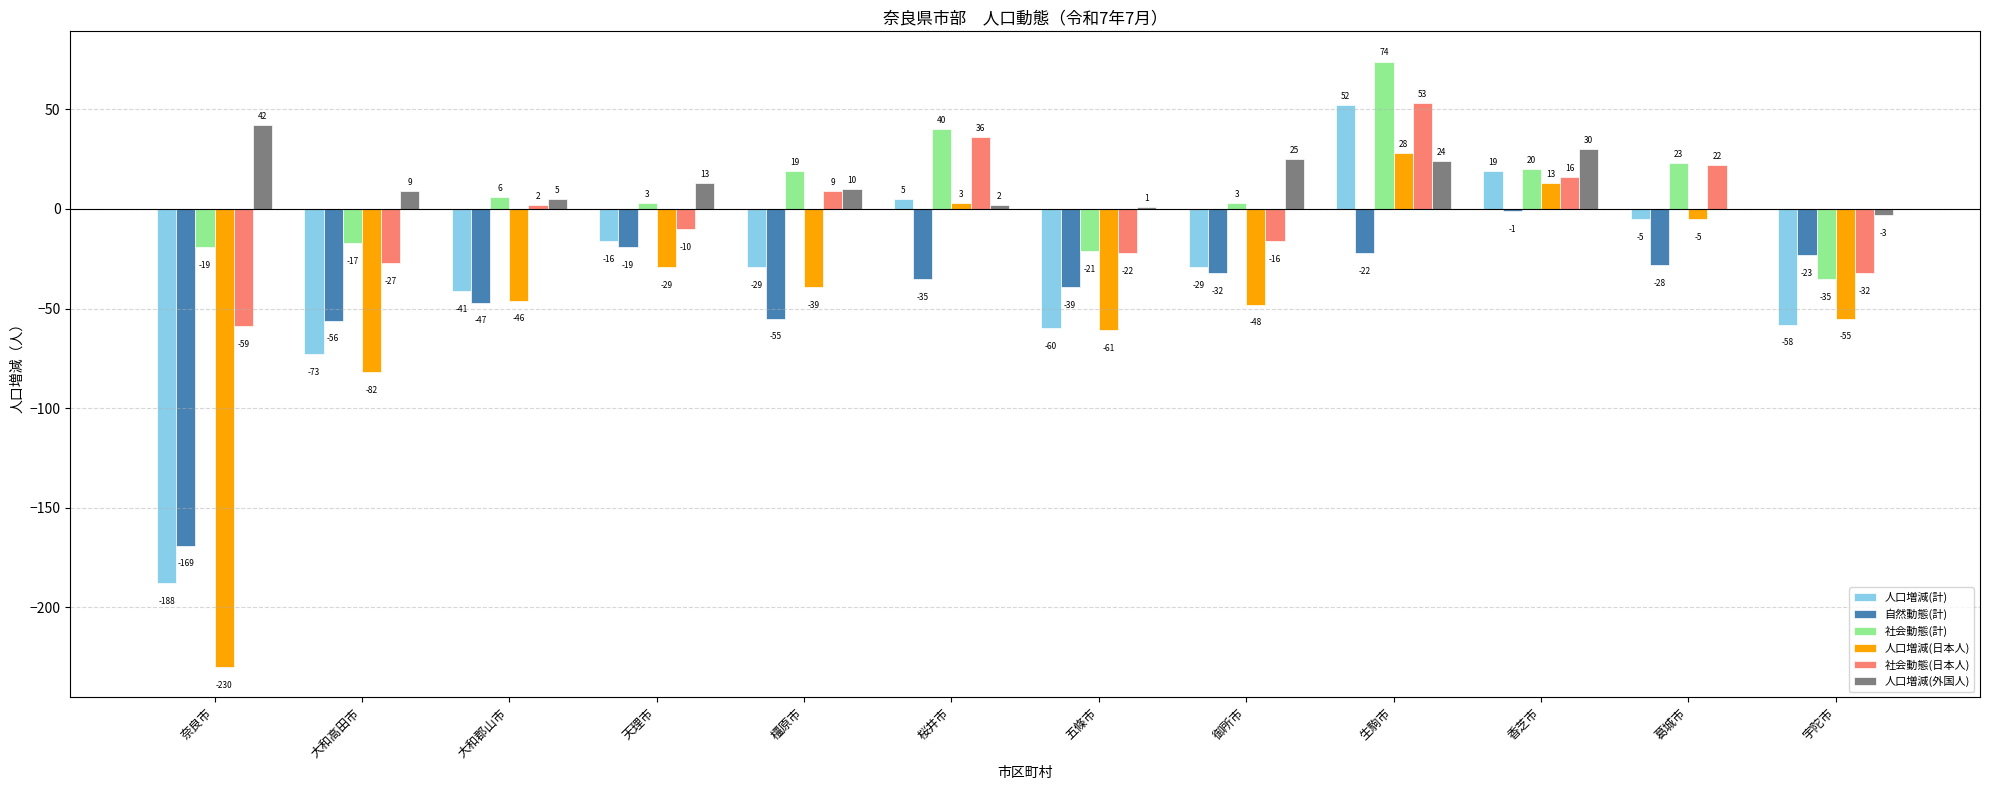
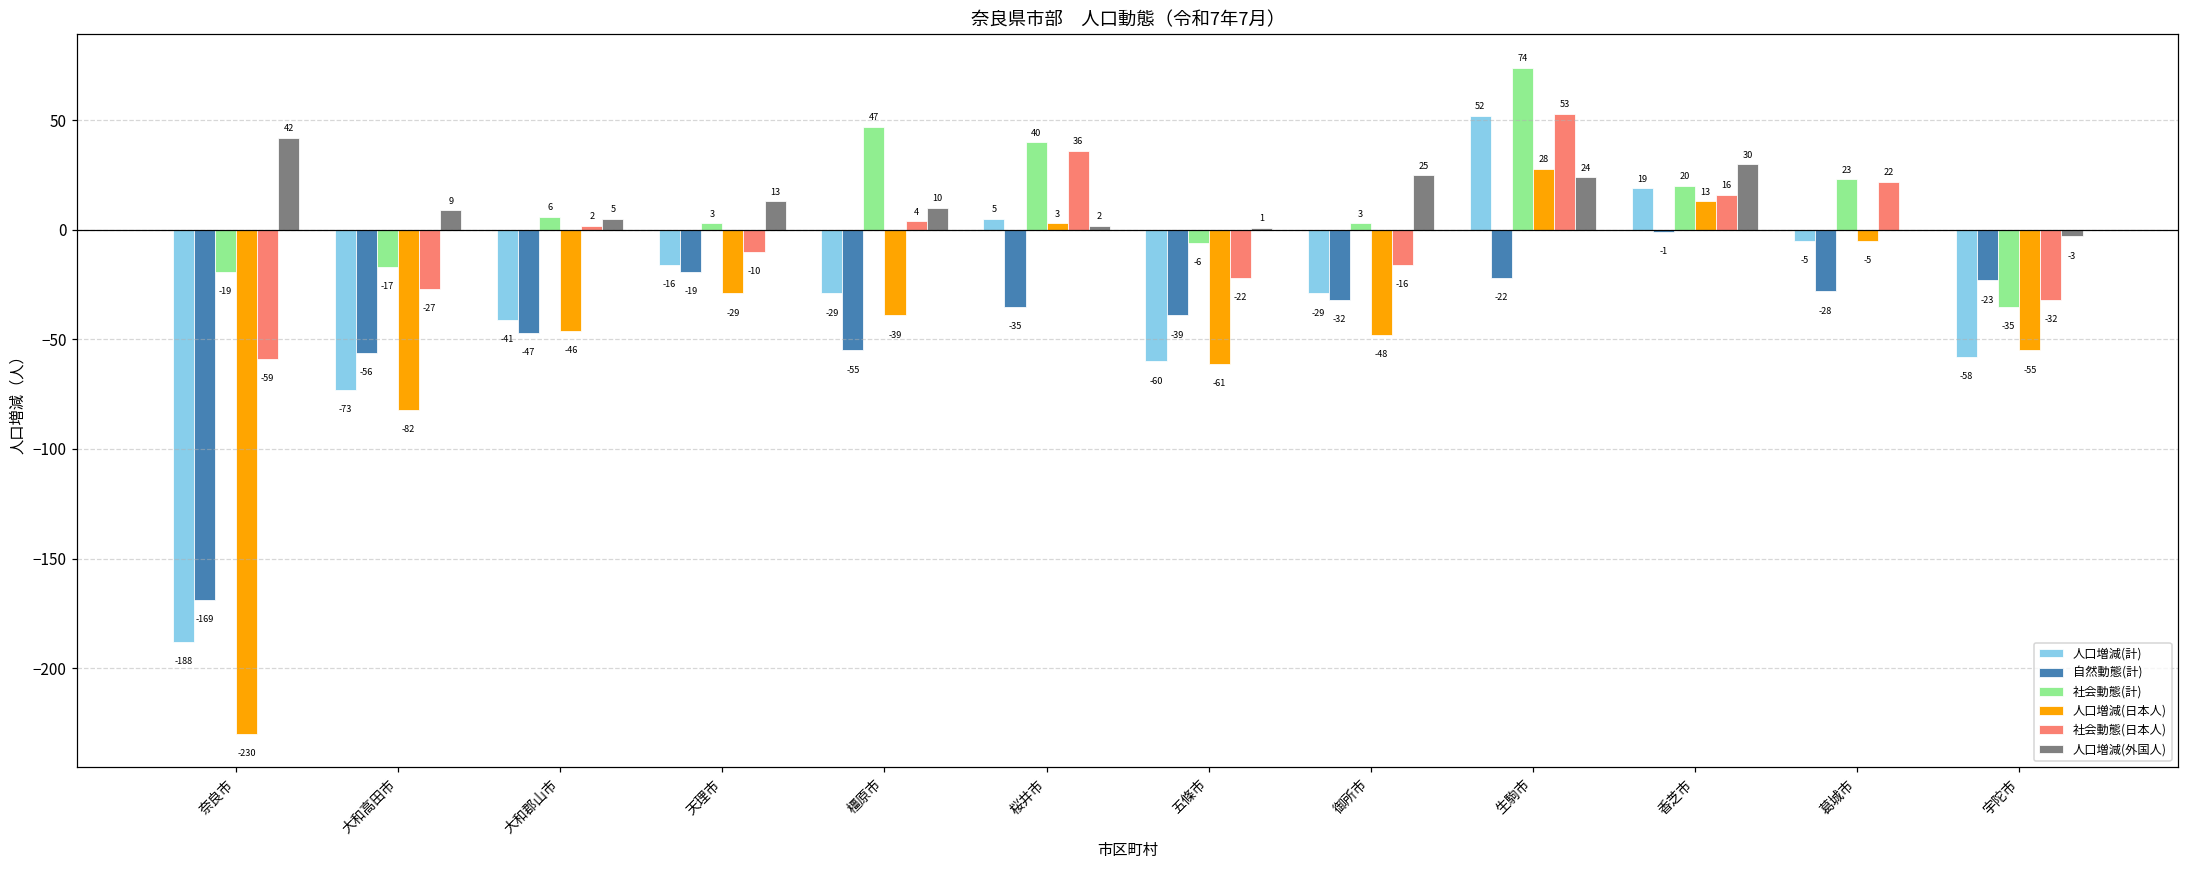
  {
    "人口増減(計)": {
      "奈良市": -188,
      "大和高田市": -73,
      "大和郡山市": -41,
      "天理市": -16,
      "橿原市": -29,
      "桜井市": 5,
      "五條市": -60,
      "御所市": -29,
      "生駒市": 52,
      "香芝市": 19,
      "葛城市": -5,
      "宇陀市": -58
    },
    "自然動態(計)": {
      "奈良市": -169,
      "大和高田市": -56,
      "大和郡山市": -47,
      "天理市": -19,
      "橿原市": -55,
      "桜井市": -35,
      "五條市": -39,
      "御所市": -32,
      "生駒市": -22,
      "香芝市": -1,
      "葛城市": -28,
      "宇陀市": -23
    },
    "社会動態(計)": {
      "奈良市": -19,
      "大和高田市": -17,
      "大和郡山市": 6,
      "天理市": 3,
-     "橿原市": 19,
+     "橿原市": 47,
      "桜井市": 40,
-     "五條市": -21,
+     "五條市": -6,
      "御所市": 3,
      "生駒市": 74,
      "香芝市": 20,
      "葛城市": 23,
      "宇陀市": -35
    },
    "人口増減(日本人)": {
      "奈良市": -230,
      "大和高田市": -82,
      "大和郡山市": -46,
      "天理市": -29,
      "橿原市": -39,
      "桜井市": 3,
      "五條市": -61,
      "御所市": -48,
      "生駒市": 28,
      "香芝市": 13,
      "葛城市": -5,
      "宇陀市": -55
    },
    "社会動態(日本人)": {
      "奈良市": -59,
      "大和高田市": -27,
      "大和郡山市": 2,
      "天理市": -10,
-     "橿原市": 9,
+     "橿原市": 4,
      "桜井市": 36,
      "五條市": -22,
      "御所市": -16,
      "生駒市": 53,
      "香芝市": 16,
      "葛城市": 22,
      "宇陀市": -32
    },
    "人口増減(外国人)": {
      "奈良市": 42,
      "大和高田市": 9,
      "大和郡山市": 5,
      "天理市": 13,
      "橿原市": 10,
      "桜井市": 2,
      "五條市": 1,
      "御所市": 25,
      "生駒市": 24,
      "香芝市": 30,
      "宇陀市": -3
    }
  }
